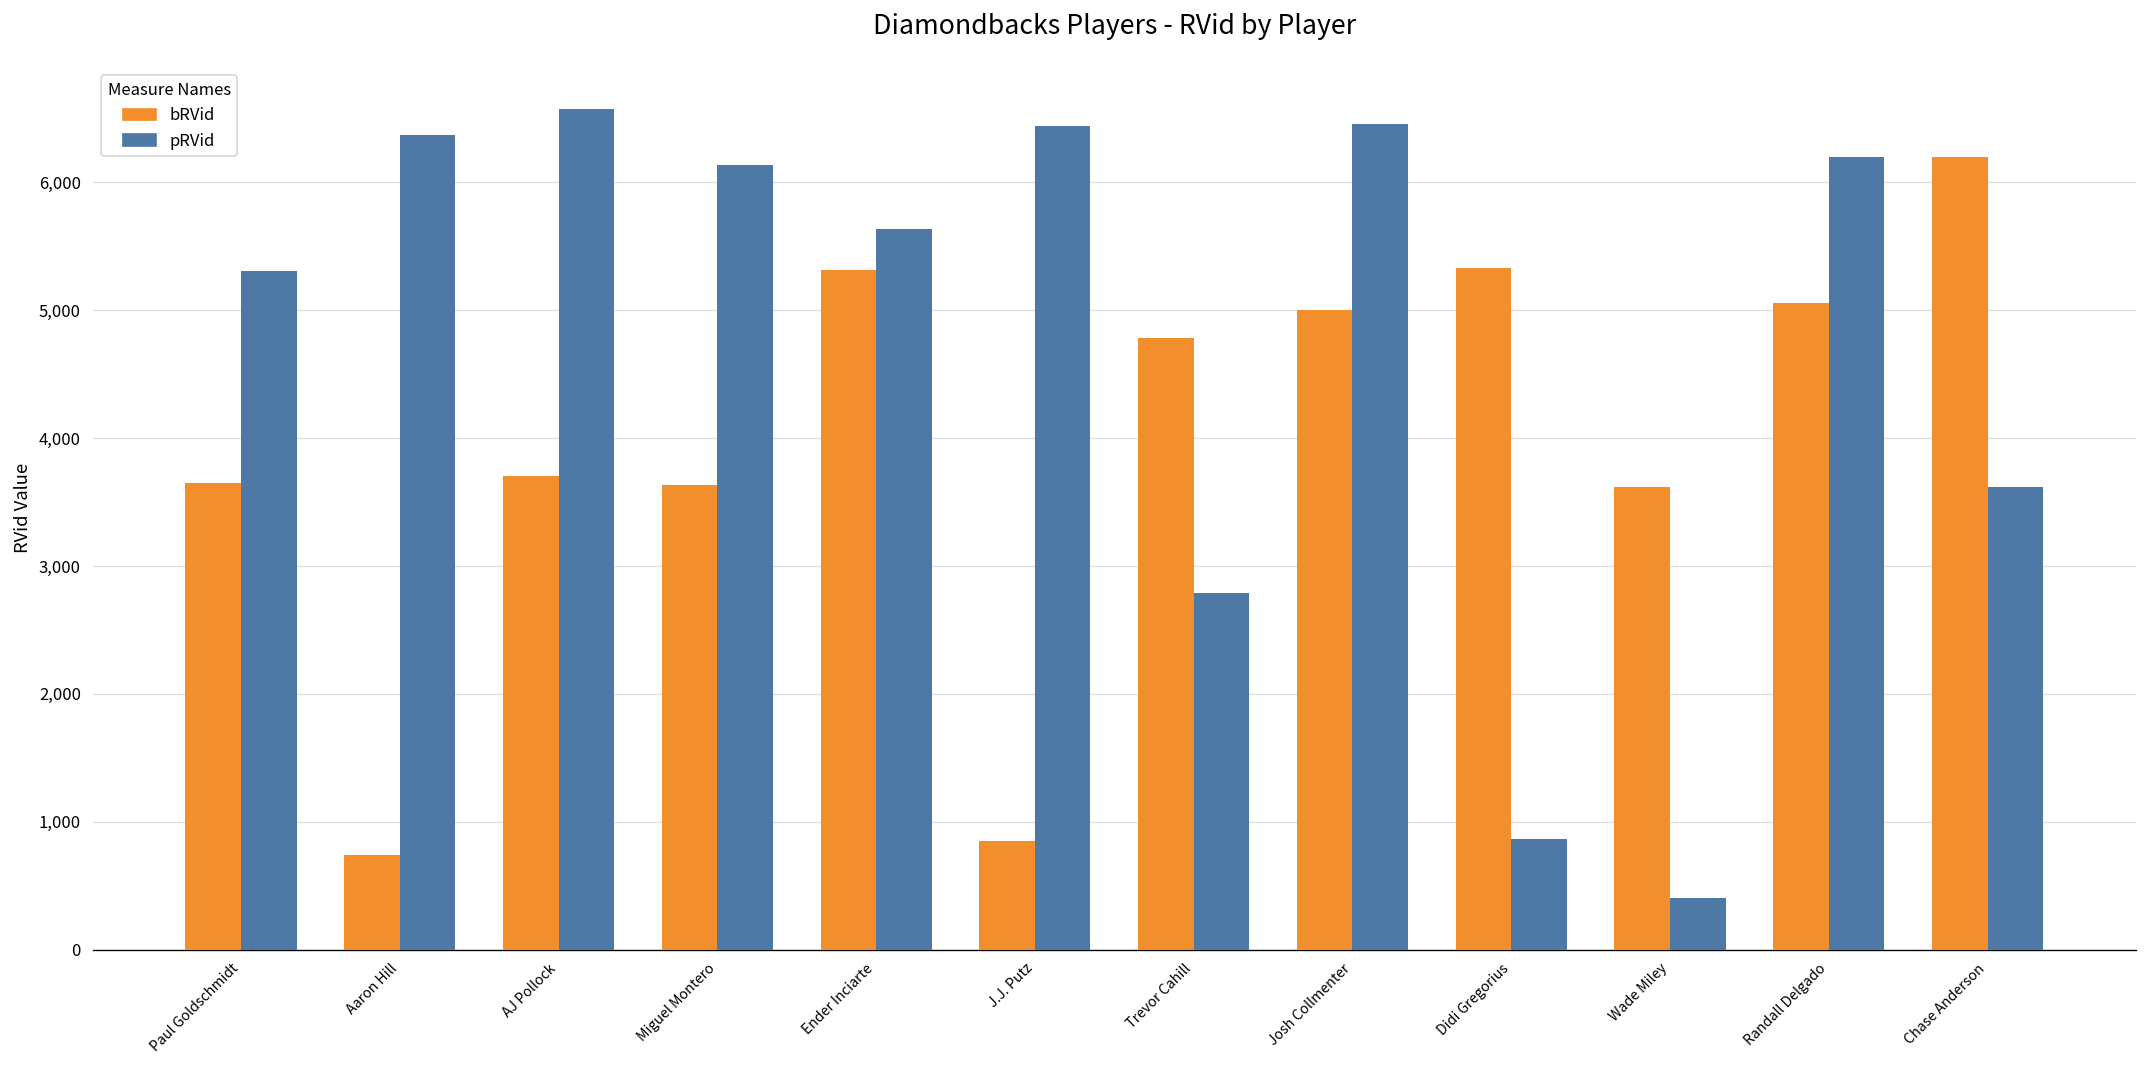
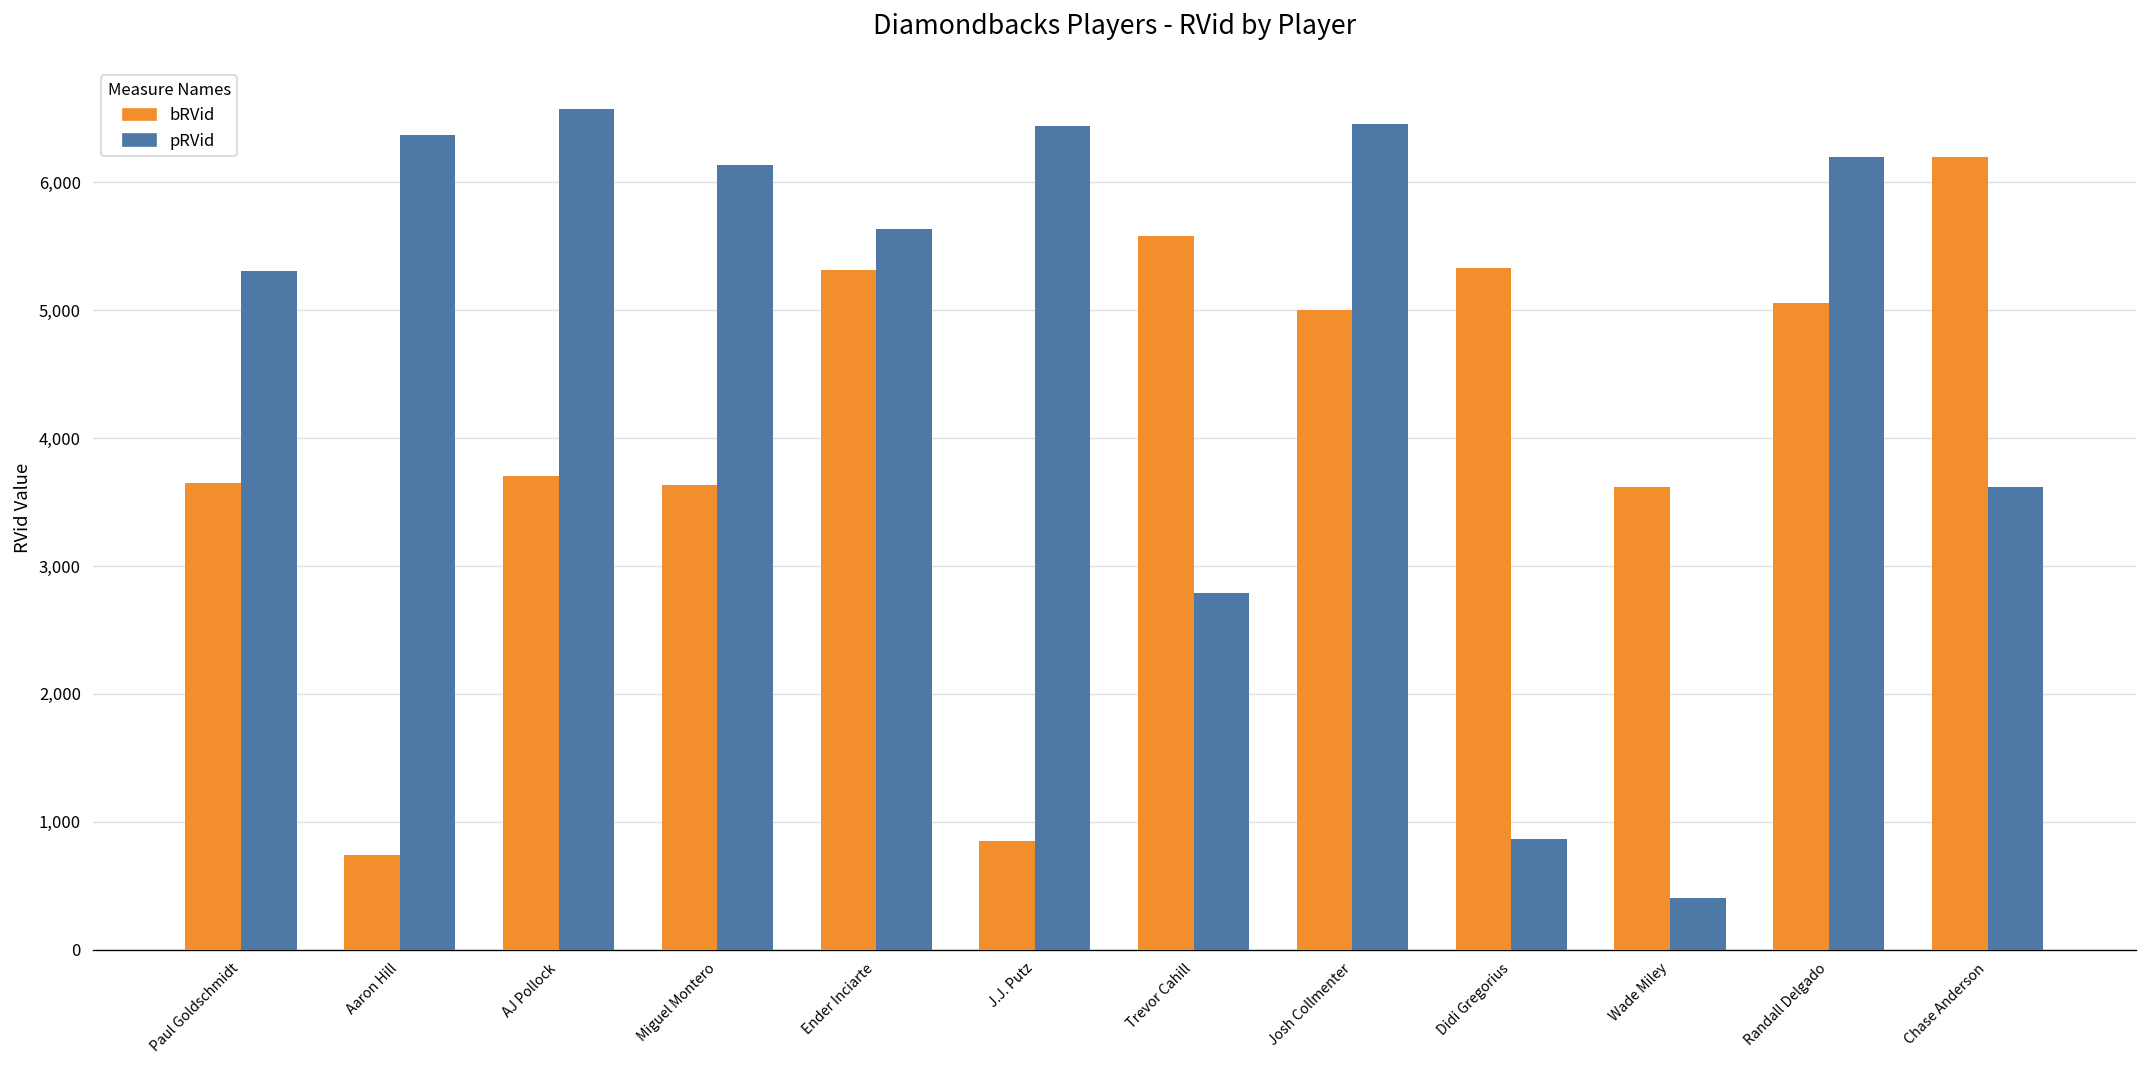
  {
    "bRVid": {
      "Paul Goldschmidt": "3,650",
      "Aaron Hill": "740",
      "AJ Pollock": "3,710",
      "Miguel Montero": "3,640",
      "Ender Inciarte": "5,320",
      "J.J. Putz": "850",
-     "Trevor Cahill": "4,780",
+     "Trevor Cahill": "5,580",
      "Josh Collmenter": "5,000",
      "Didi Gregorius": "5,330",
      "Wade Miley": "3,620",
      "Randall Delgado": "5,060",
      "Chase Anderson": "6,200"
    },
    "pRVid": {
      "Paul Goldschmidt": "5,310",
      "Aaron Hill": "6,370",
      "AJ Pollock": "6,570",
      "Miguel Montero": "6,140",
      "Ender Inciarte": "5,640",
      "J.J. Putz": "6,440",
      "Trevor Cahill": "2,790",
      "Josh Collmenter": "6,450",
      "Didi Gregorius": "860",
      "Wade Miley": "410",
      "Randall Delgado": "6,200",
      "Chase Anderson": "3,620"
    }
  }
